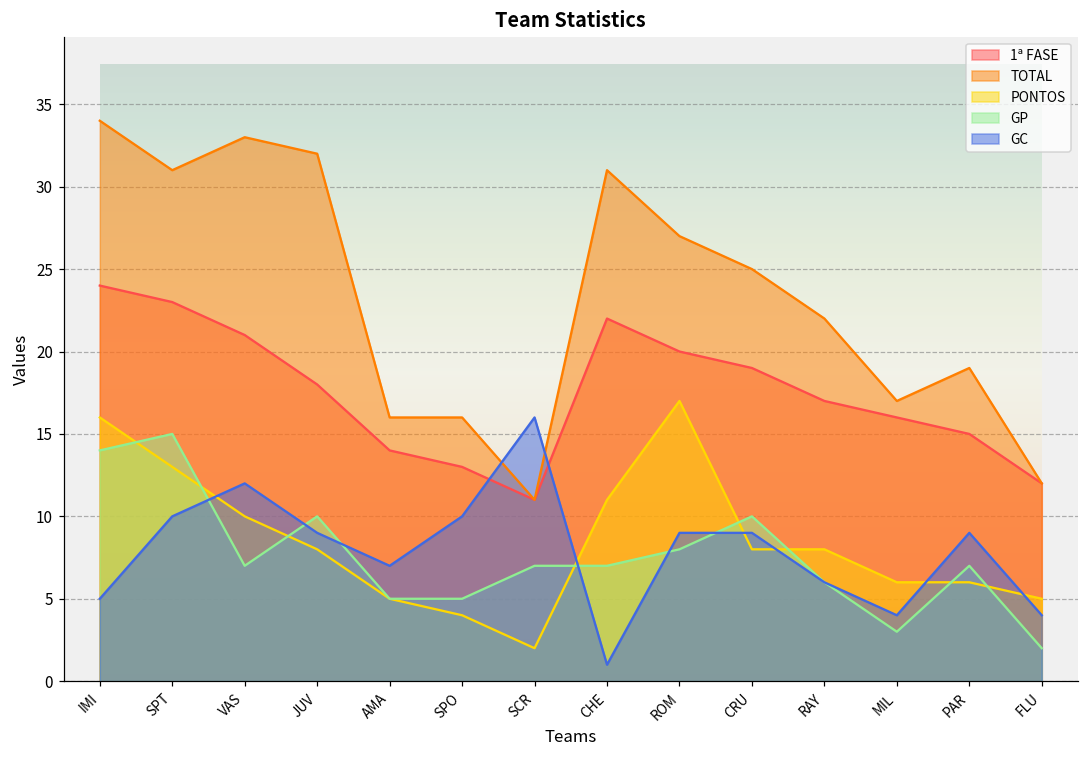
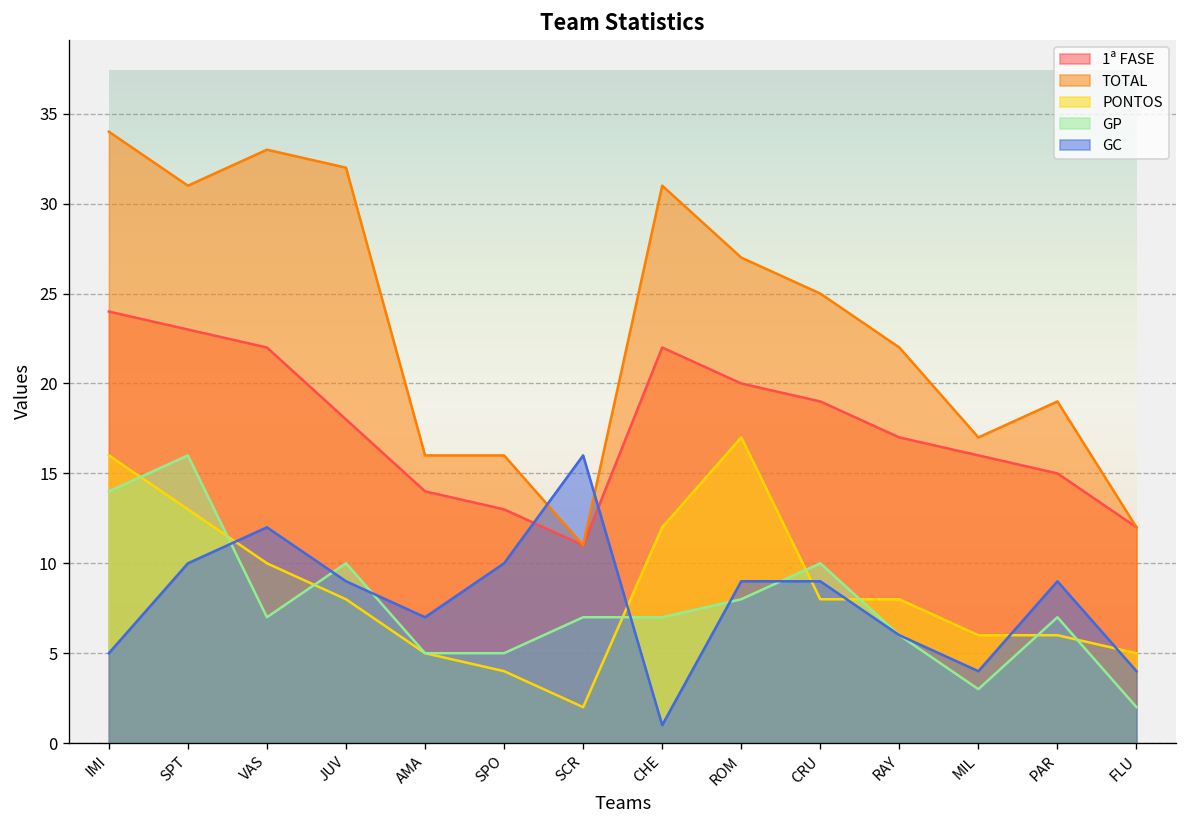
  {
    "1ª FASE": {
      "IMI": 24,
      "SPT": 23,
-     "VAS": 21,
+     "VAS": 22,
      "JUV": 18,
      "AMA": 14,
      "SPO": 13,
      "CHE": 22,
      "ROM": 20,
      "CRU": 19,
      "RAY": 17,
      "MIL": 16,
      "PAR": 15
    },
    "TOTAL": {
      "IMI": 34,
      "SPT": 31,
      "VAS": 33,
      "JUV": 32,
      "AMA": 16,
      "SPO": 16,
      "CHE": 31,
      "ROM": 27,
      "CRU": 25,
      "RAY": 22,
      "MIL": 17,
      "PAR": 19
    },
    "PONTOS": {
      "IMI": 16,
      "SPT": 13,
      "VAS": 10,
      "JUV": 8,
      "SPO": 4,
      "SCR": 2,
-     "CHE": 11,
+     "CHE": 12,
      "ROM": 17,
      "CRU": 8,
      "RAY": 8,
      "MIL": 6,
      "PAR": 6,
      "FLU": 5
    },
    "GP": {
      "IMI": 14,
-     "SPT": 15,
+     "SPT": 16,
      "VAS": 7,
      "JUV": 10,
      "SPO": 5,
      "SCR": 7,
      "CHE": 7,
      "ROM": 8,
      "CRU": 10,
      "MIL": 3,
      "PAR": 7,
      "FLU": 2
    },
    "GC": {
      "IMI": 5,
      "SPT": 10,
      "VAS": 12,
      "JUV": 9,
      "AMA": 7,
      "SPO": 10,
      "SCR": 16,
      "CHE": 1,
      "ROM": 9,
      "CRU": 9,
      "MIL": 4,
      "PAR": 9,
      "FLU": 4
    }
  }
